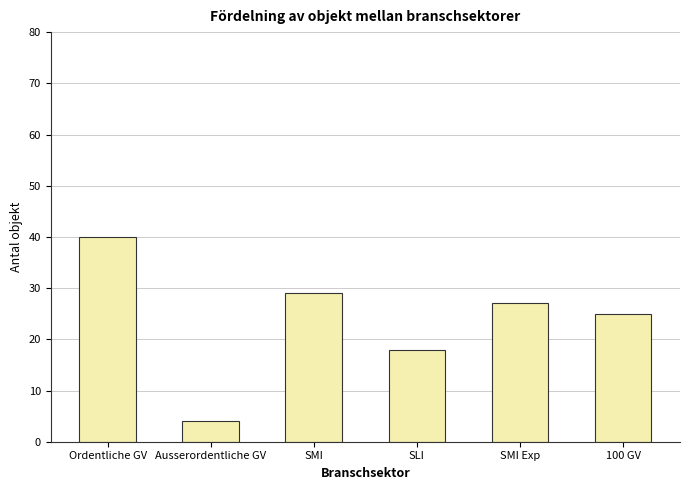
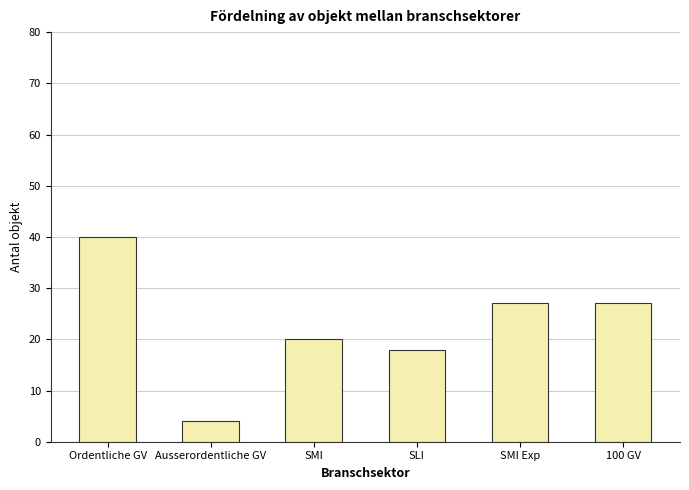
  {
    "Ordentliche GV": 40,
    "Ausserordentliche GV": 4,
-   "SMI": 29,
+   "SMI": 20,
    "SLI": 18,
    "SMI Exp": 27,
-   "100 GV": 25
+   "100 GV": 27
  }
